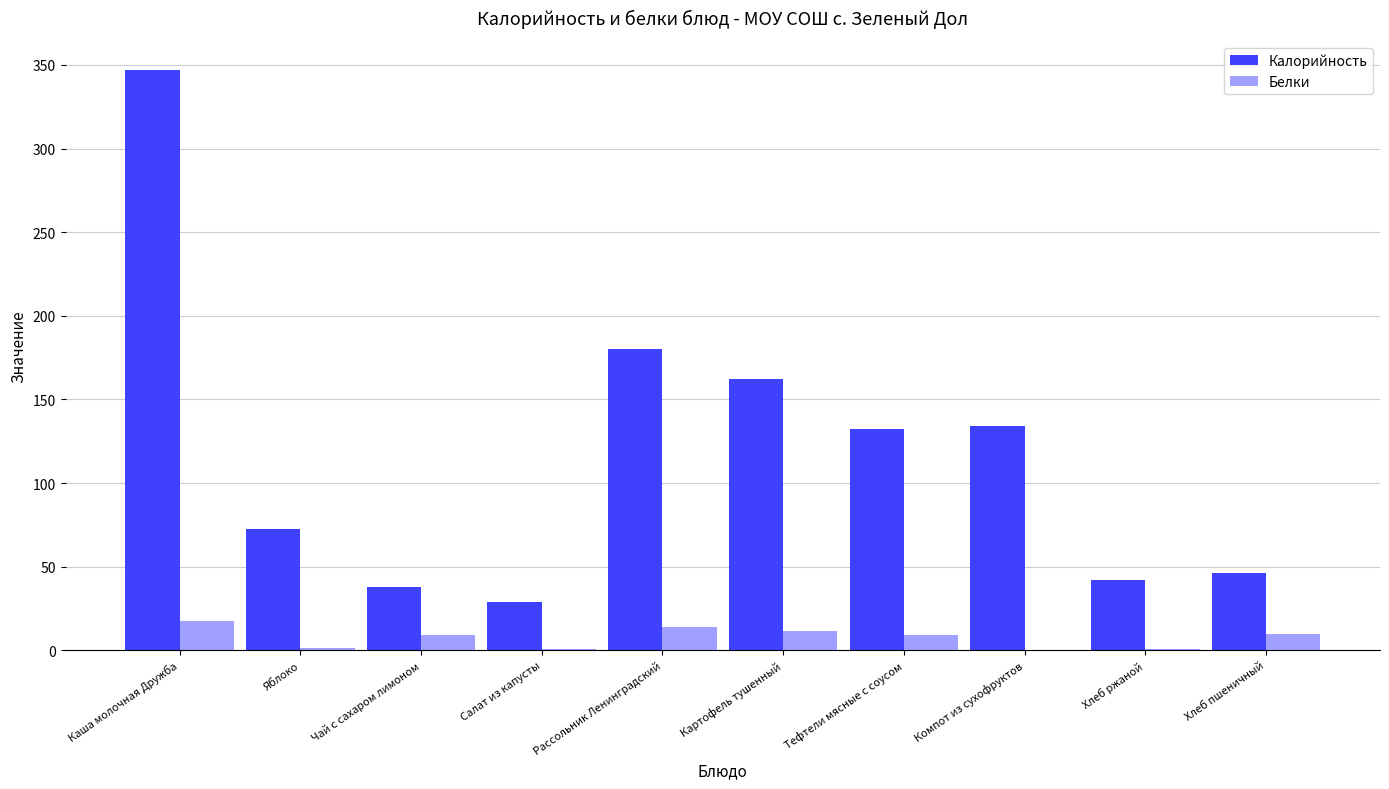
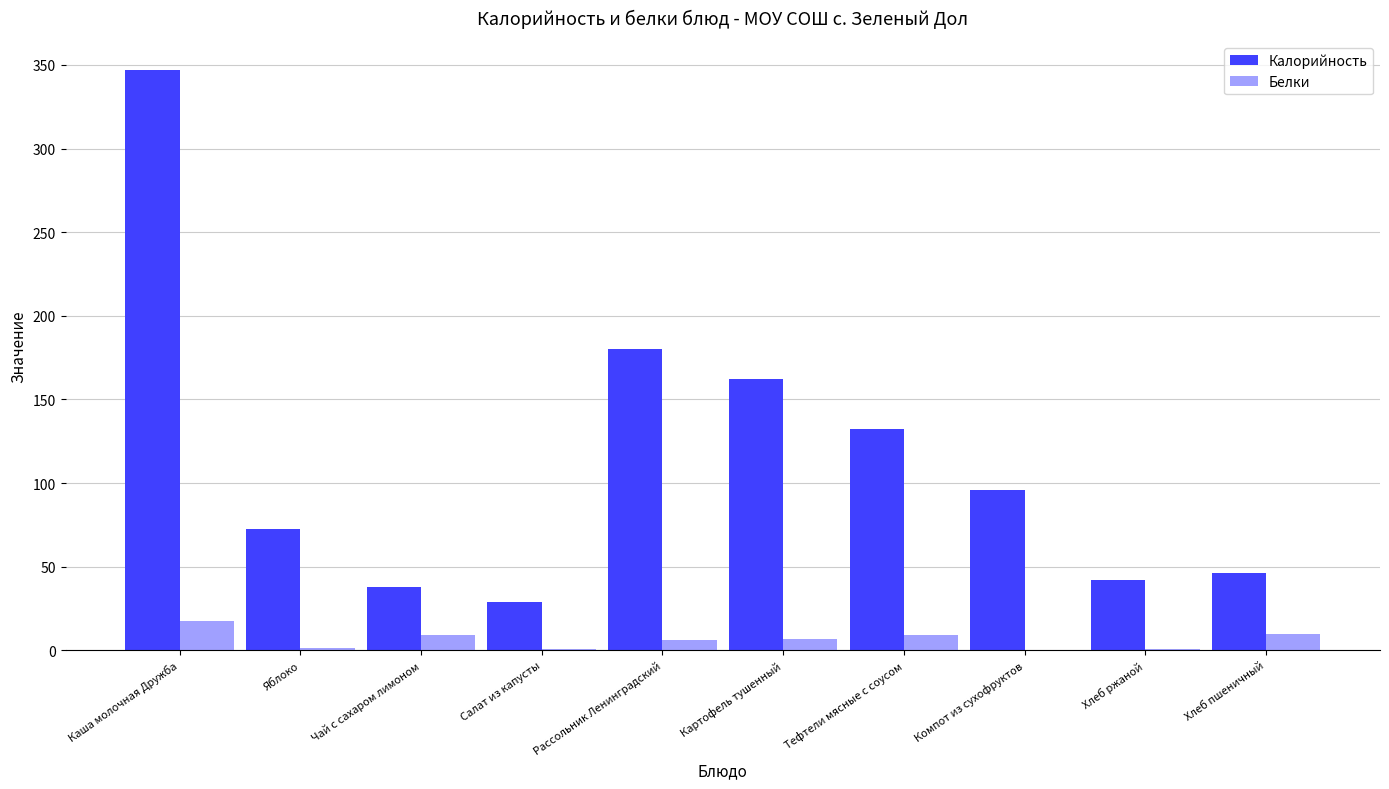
  {
    "Калорийность": {
      "Каша молочная Дружба": 347,
      "Яблоко": 72,
      "Чай с сахаром лимоном": 38,
      "Салат из капусты": 29,
      "Рассольник Ленинградский": 180,
      "Картофель тушенный": 162,
      "Тефтели мясные с соусом": 133,
-     "Компот из сухофруктов": 134,
+     "Компот из сухофруктов": 96,
      "Хлеб ржаной": 42,
      "Хлеб пшеничный": 46
    },
    "Белки": {
      "Каша молочная Дружба": 18,
      "Чай с сахаром лимоном": 9,
-     "Рассольник Ленинградский": 14,
-     "Картофель тушенный": 12,
+     "Рассольник Ленинградский": 6,
+     "Картофель тушенный": 7,
      "Тефтели мясные с соусом": 9,
      "Хлеб пшеничный": 10
    }
  }
